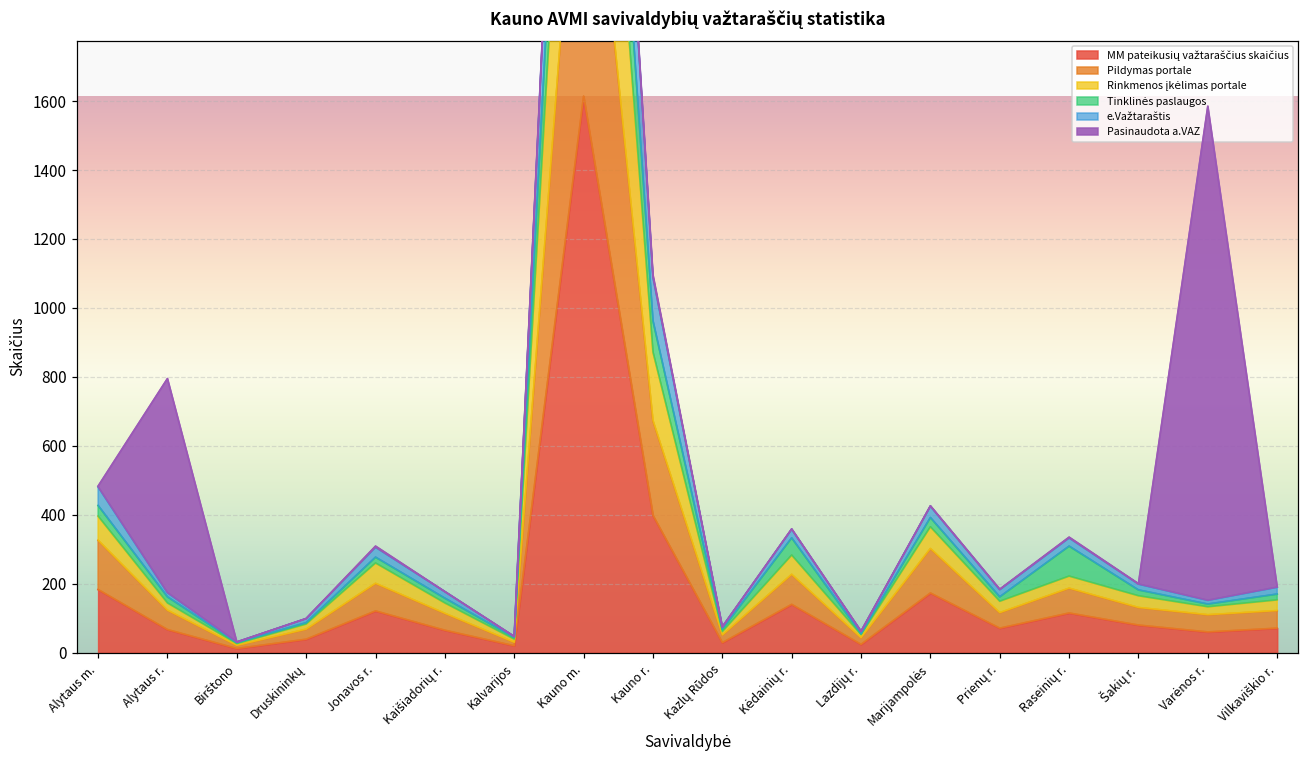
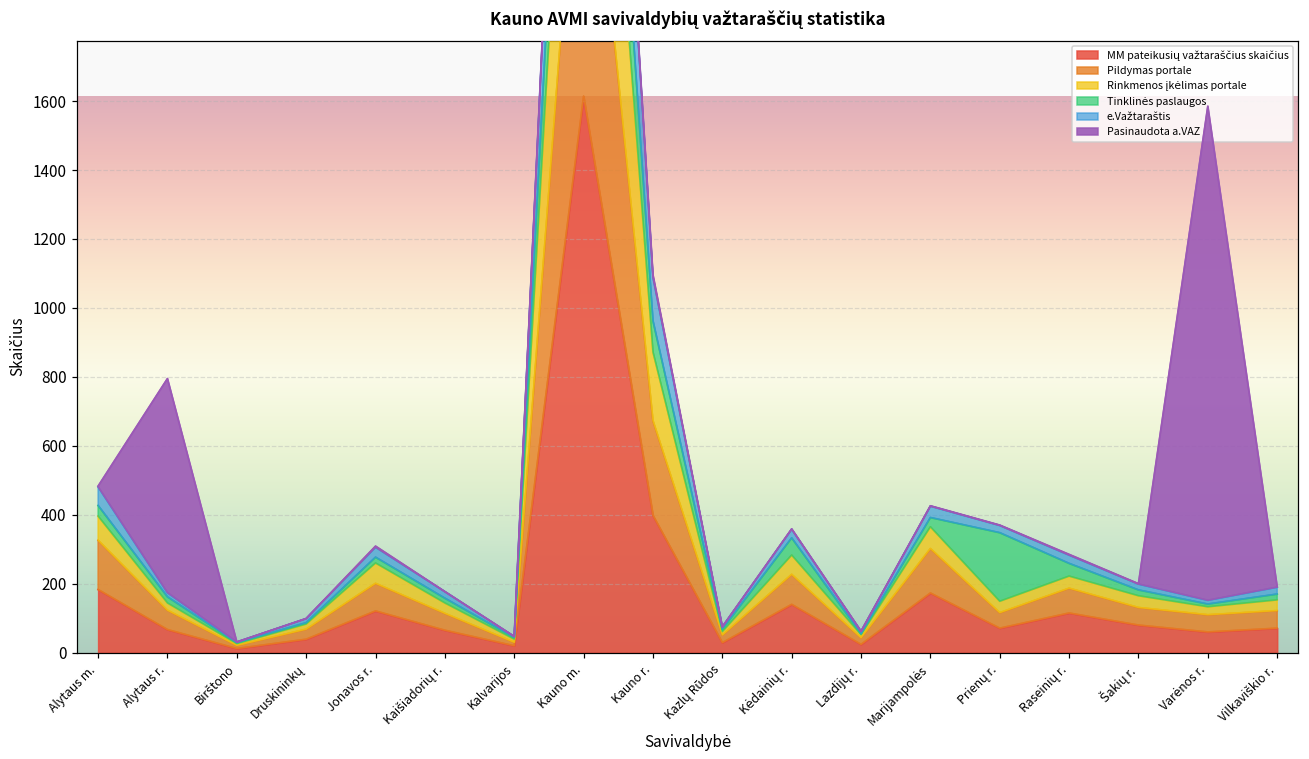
  {
    "Rinkmenos įkėlimas portale": {
      "Alytaus m.": 70,
      "Alytaus r.": 20,
      "Jonavos r.": 60,
      "Kaišiadorių r.": 30,
      "Kauno r.": 200,
      "Kėdainių r.": 60,
      "Marijampolės": 60,
      "Prienų r.": 30,
      "Raseinių r.": 40,
      "Šakių r.": 30,
      "Vilkaviškio r.": 30
    },
    "Tinklinės paslaugos": {
      "Alytaus m.": 30,
      "Alytaus r.": 20,
      "Jonavos r.": 20,
      "Kaišiadorių r.": 10,
      "Kauno r.": 90,
      "Kėdainių r.": 50,
      "Marijampolės": 30,
-     "Prienų r.": 10,
-     "Raseinių r.": 90,
+     "Prienų r.": 200,
+     "Raseinių r.": 40,
      "Šakių r.": 20,
      "Vilkaviškio r.": 20
    },
    "e.Važtaraštis": {
      "Alytaus r.": 10,
      "Varėnos r.": 10
    },
    "Pasinaudota a.VAZ": {
      "Alytaus r.": 620
    }
  }
